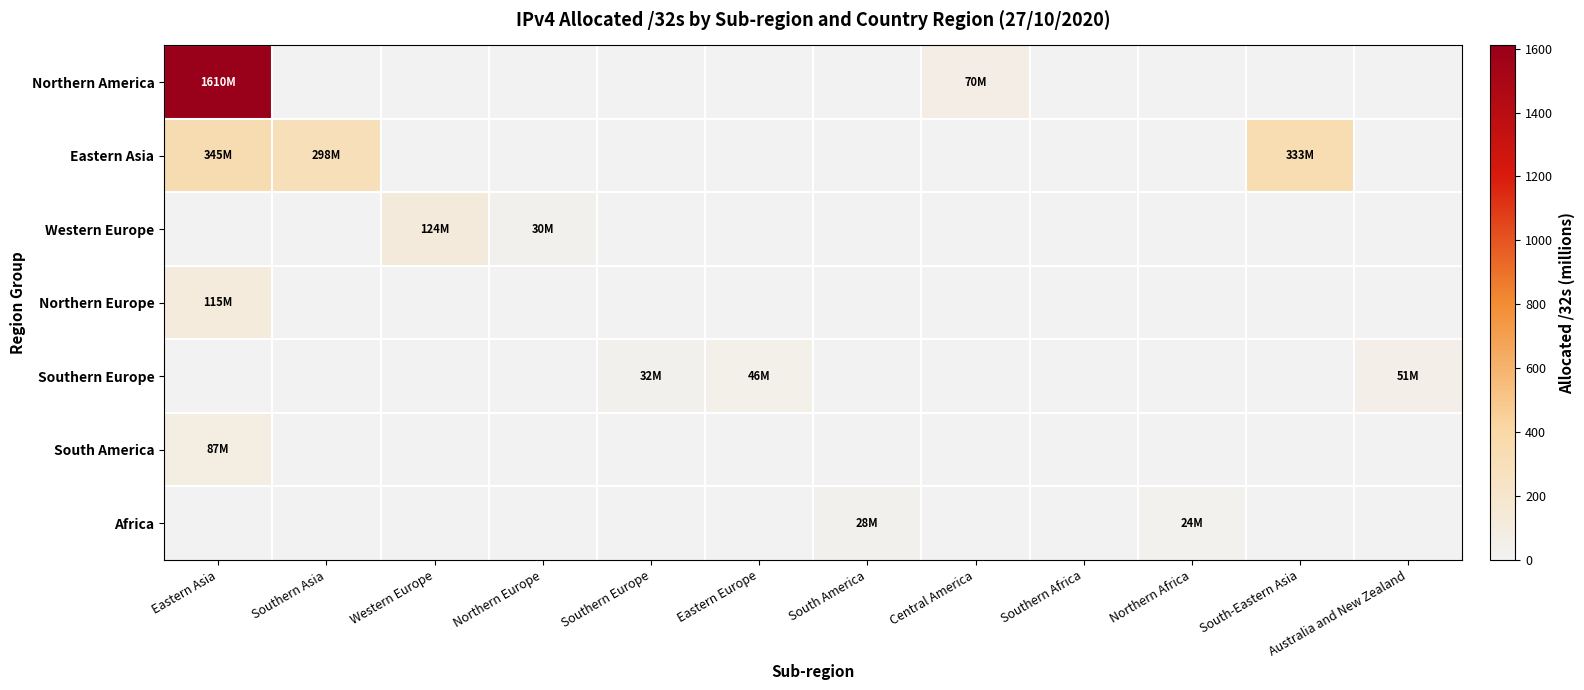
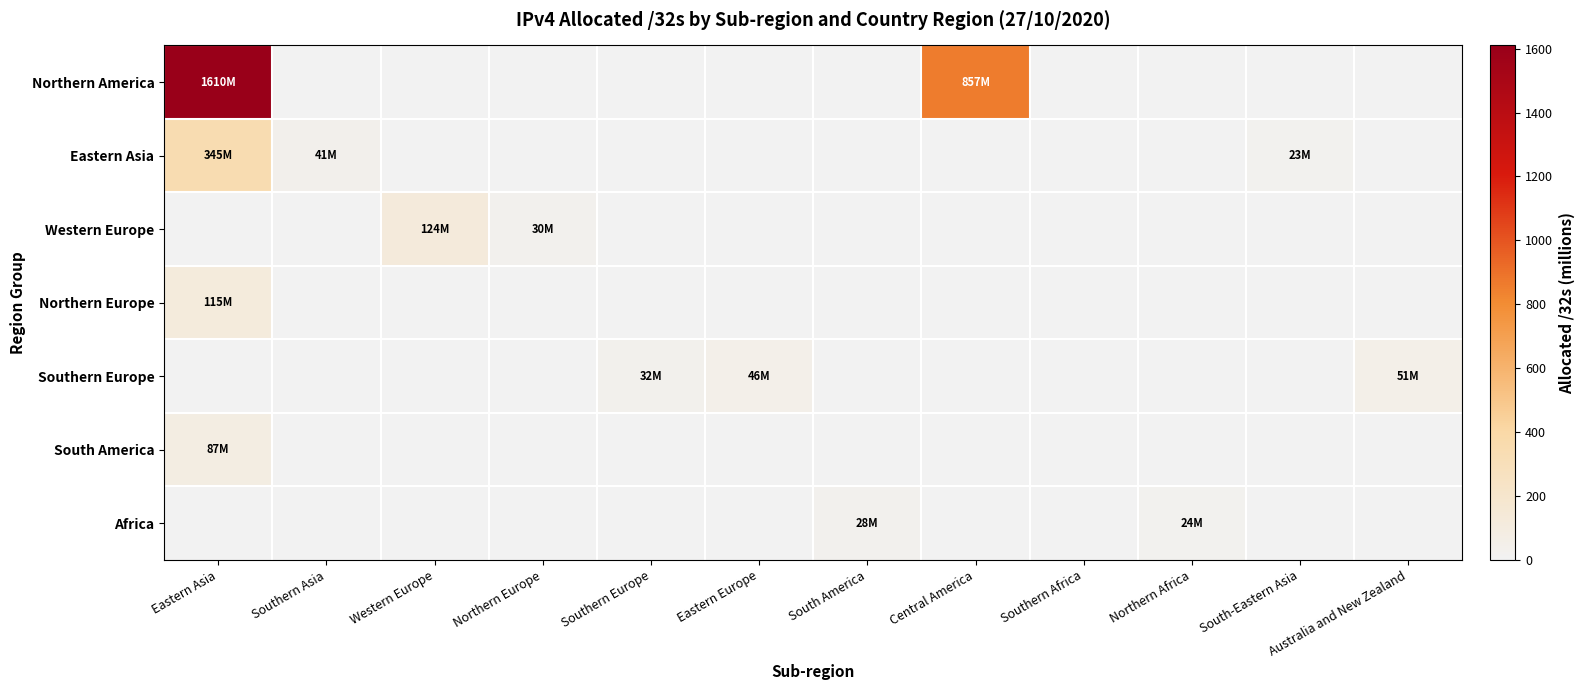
  {
    "Northern America": {
      "Eastern Asia": "1610M",
-     "Central America": "70M"
+     "Central America": "857M"
    },
    "Eastern Asia": {
      "Eastern Asia": "345M",
-     "Southern Asia": "298M",
-     "South-Eastern Asia": "333M"
+     "Southern Asia": "41M",
+     "South-Eastern Asia": "23M"
    },
    "Western Europe": {
      "Western Europe": "124M",
      "Northern Europe": "30M"
    },
    "Northern Europe": {
      "Eastern Asia": "115M"
    },
    "Southern Europe": {
      "Southern Europe": "32M",
      "Eastern Europe": "46M",
      "Australia and New Zealand": "51M"
    },
    "South America": {
      "Eastern Asia": "87M"
    },
    "Africa": {
      "South America": "28M",
      "Northern Africa": "24M"
    }
  }
